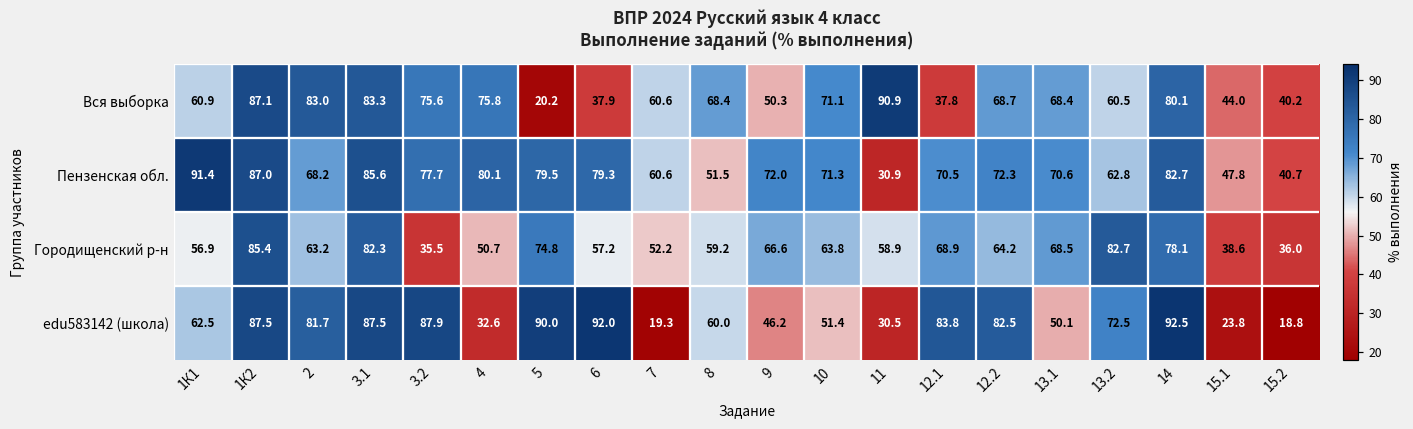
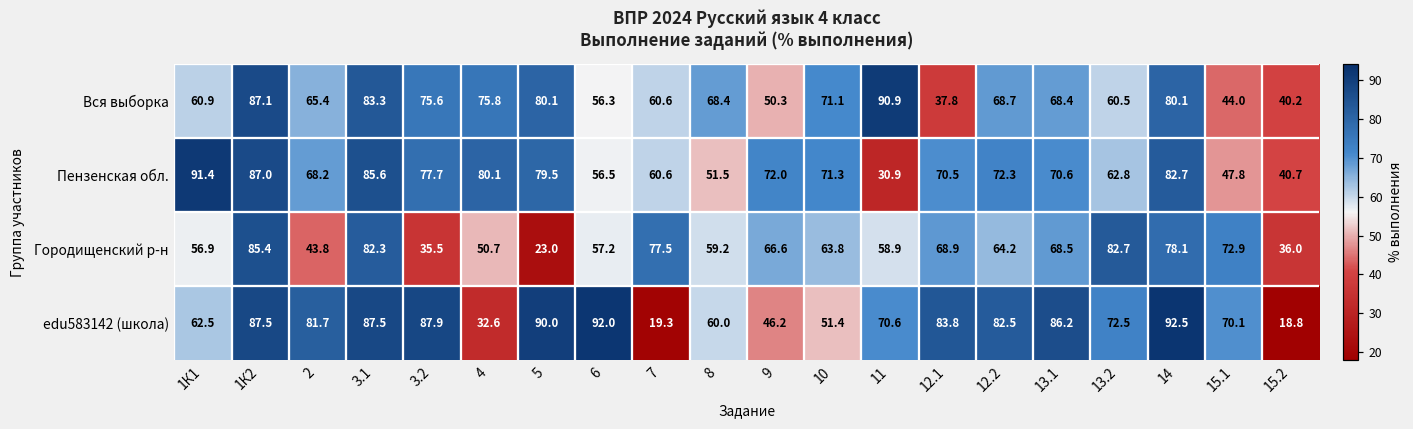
  {
    "Вся выборка": {
      "1К1": 60.9,
      "1К2": 87.1,
-     "2": 83.0,
+     "2": 65.4,
      "3.1": 83.3,
      "3.2": 75.6,
      "4": 75.8,
-     "5": 20.2,
-     "6": 37.9,
+     "5": 80.1,
+     "6": 56.3,
      "7": 60.6,
      "8": 68.4,
      "9": 50.3,
      "10": 71.1,
      "11": 90.9,
      "12.1": 37.8,
      "12.2": 68.7,
      "13.1": 68.4,
      "13.2": 60.5,
      "14": 80.1,
      "15.1": 44.0,
      "15.2": 40.2
    },
    "Пензенская обл.": {
      "1К1": 91.4,
      "1К2": 87.0,
      "2": 68.2,
      "3.1": 85.6,
      "3.2": 77.7,
      "4": 80.1,
      "5": 79.5,
-     "6": 79.3,
+     "6": 56.5,
      "7": 60.6,
      "8": 51.5,
      "9": 72.0,
      "10": 71.3,
      "11": 30.9,
      "12.1": 70.5,
      "12.2": 72.3,
      "13.1": 70.6,
      "13.2": 62.8,
      "14": 82.7,
      "15.1": 47.8,
      "15.2": 40.7
    },
    "Городищенский р-н": {
      "1К1": 56.9,
      "1К2": 85.4,
-     "2": 63.2,
+     "2": 43.8,
      "3.1": 82.3,
      "3.2": 35.5,
      "4": 50.7,
-     "5": 74.8,
+     "5": 23.0,
      "6": 57.2,
-     "7": 52.2,
+     "7": 77.5,
      "8": 59.2,
      "9": 66.6,
      "10": 63.8,
      "11": 58.9,
      "12.1": 68.9,
      "12.2": 64.2,
      "13.1": 68.5,
      "13.2": 82.7,
      "14": 78.1,
-     "15.1": 38.6,
+     "15.1": 72.9,
      "15.2": 36.0
    },
    "edu583142 (школа)": {
      "1К1": 62.5,
      "1К2": 87.5,
      "2": 81.7,
      "3.1": 87.5,
      "3.2": 87.9,
      "4": 32.6,
      "5": 90.0,
      "6": 92.0,
      "7": 19.3,
      "8": 60.0,
      "9": 46.2,
      "10": 51.4,
-     "11": 30.5,
+     "11": 70.6,
      "12.1": 83.8,
      "12.2": 82.5,
-     "13.1": 50.1,
+     "13.1": 86.2,
      "13.2": 72.5,
      "14": 92.5,
-     "15.1": 23.8,
+     "15.1": 70.1,
      "15.2": 18.8
    }
  }
